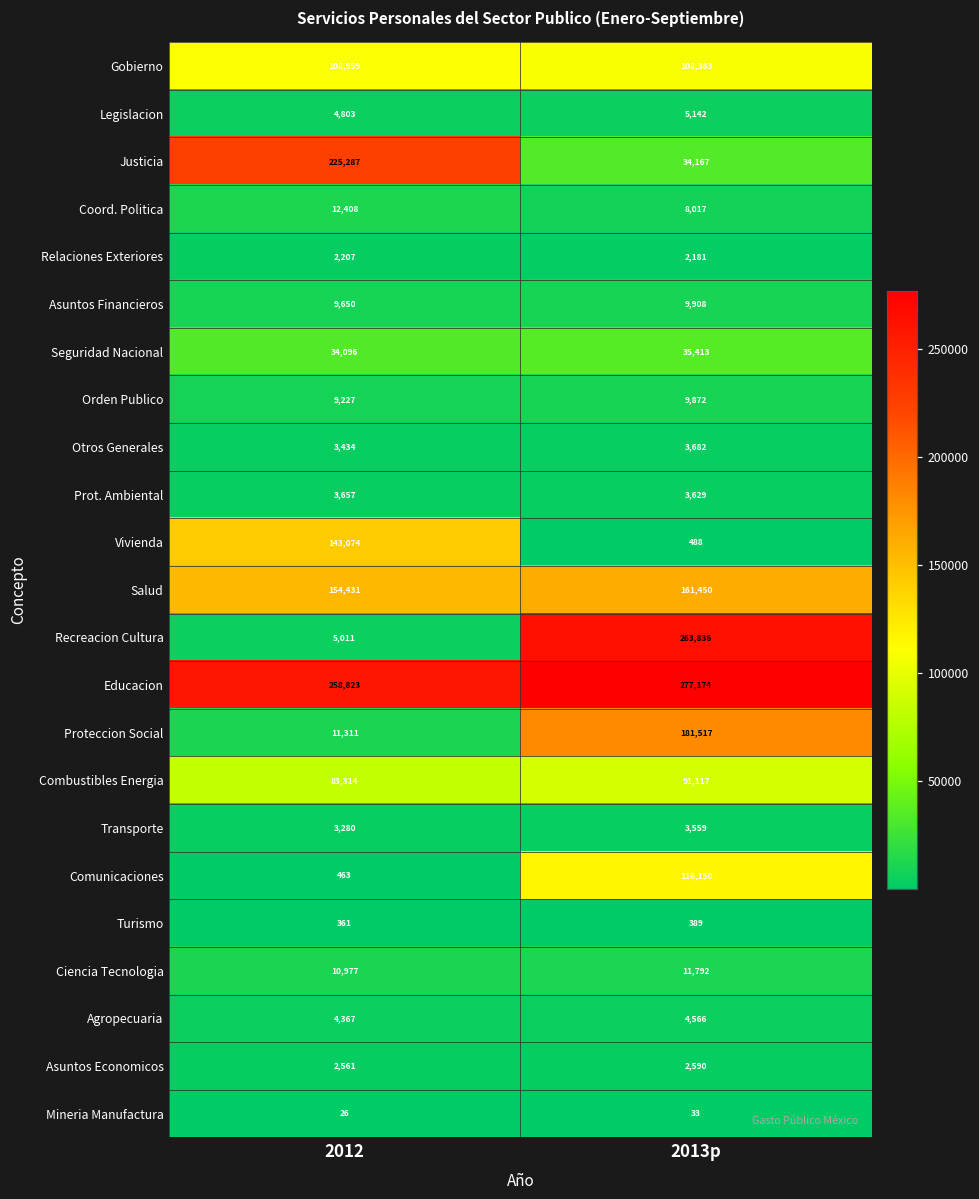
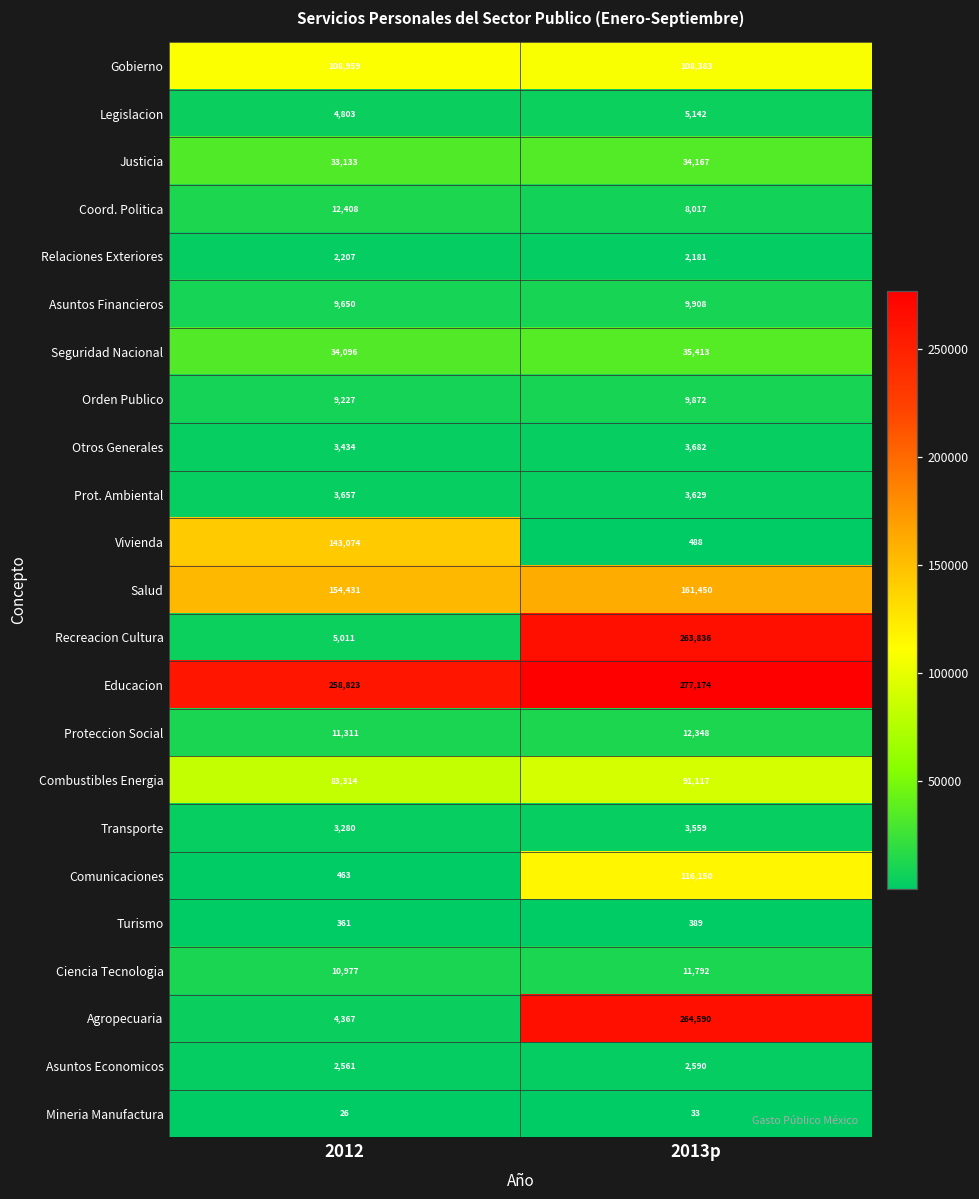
  {
    "Gobierno": {
      "2012": "108,959",
      "2013p": "108,383"
    },
    "Legislacion": {
      "2012": "4,803",
      "2013p": "5,142"
    },
    "Justicia": {
-     "2012": "225,287",
+     "2012": "33,133",
      "2013p": "34,167"
    },
    "Coord. Politica": {
      "2012": "12,408",
      "2013p": "8,017"
    },
    "Relaciones Exteriores": {
      "2012": "2,207",
      "2013p": "2,181"
    },
    "Asuntos Financieros": {
      "2012": "9,650",
      "2013p": "9,908"
    },
    "Seguridad Nacional": {
      "2012": "34,096",
      "2013p": "35,413"
    },
    "Orden Publico": {
      "2012": "9,227",
      "2013p": "9,872"
    },
    "Otros Generales": {
      "2012": "3,434",
      "2013p": "3,682"
    },
    "Prot. Ambiental": {
      "2012": "3,657",
      "2013p": "3,629"
    },
    "Vivienda": {
      "2012": "143,074",
      "2013p": "488"
    },
    "Salud": {
      "2012": "154,431",
      "2013p": "161,450"
    },
    "Recreacion Cultura": {
      "2012": "5,011",
      "2013p": "263,836"
    },
    "Educacion": {
      "2012": "258,823",
      "2013p": "277,174"
    },
    "Proteccion Social": {
      "2012": "11,311",
-     "2013p": "181,517"
+     "2013p": "12,348"
    },
    "Combustibles Energia": {
      "2012": "83,314",
      "2013p": "91,117"
    },
    "Transporte": {
      "2012": "3,280",
      "2013p": "3,559"
    },
    "Comunicaciones": {
      "2012": "463",
      "2013p": "116,150"
    },
    "Turismo": {
      "2012": "361",
      "2013p": "389"
    },
    "Ciencia Tecnologia": {
      "2012": "10,977",
      "2013p": "11,792"
    },
    "Agropecuaria": {
      "2012": "4,367",
-     "2013p": "4,566"
+     "2013p": "264,590"
    },
    "Asuntos Economicos": {
      "2012": "2,561",
      "2013p": "2,590"
    },
    "Mineria Manufactura": {
      "2012": "26"
    }
  }
